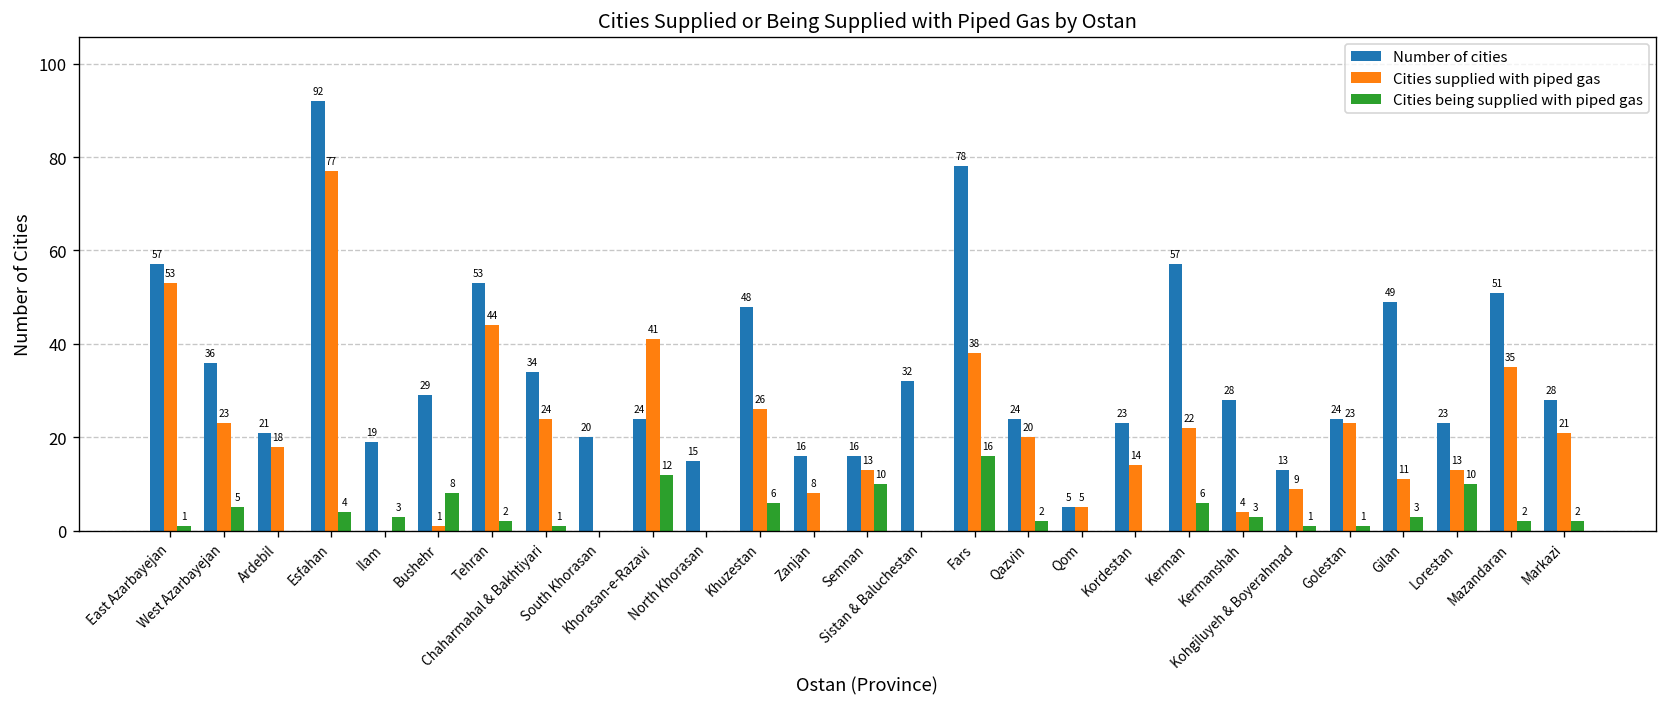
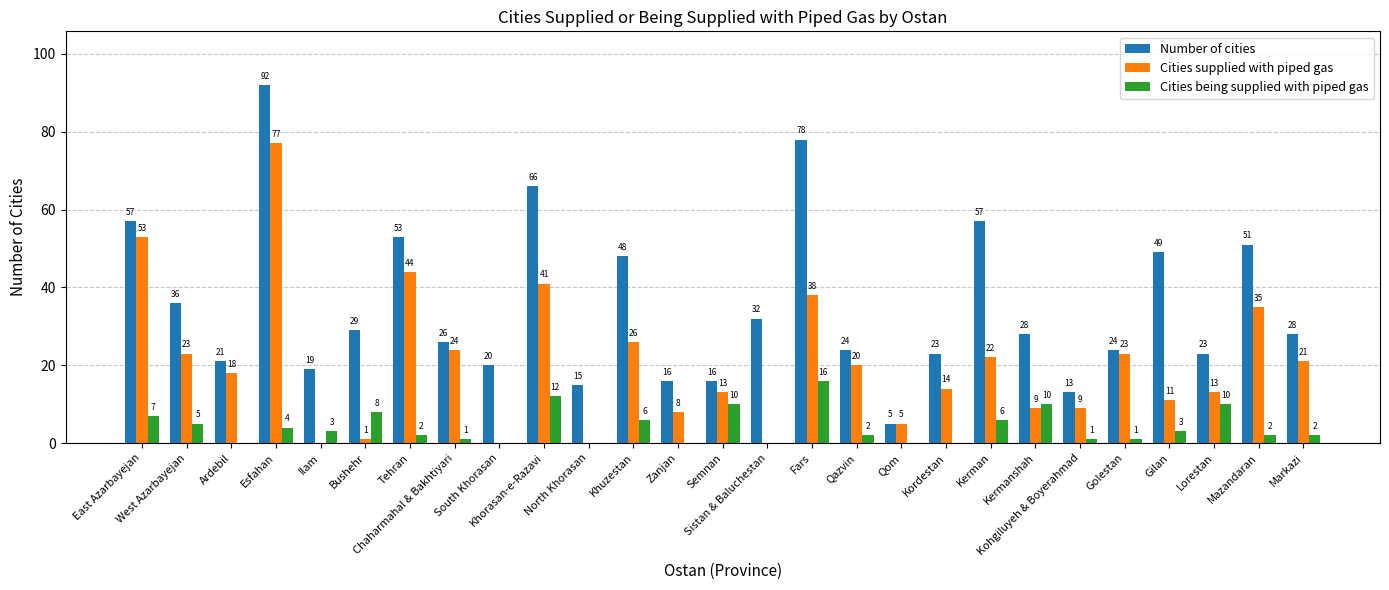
  {
    "Number of cities": {
      "East Azarbayejan": 57,
      "West Azarbayejan": 36,
      "Ardebil": 21,
      "Esfahan": 92,
      "Ilam": 19,
      "Bushehr": 29,
      "Tehran": 53,
-     "Chaharmahal & Bakhtiyari": 34,
+     "Chaharmahal & Bakhtiyari": 26,
      "South Khorasan": 20,
-     "Khorasan-e-Razavi": 24,
+     "Khorasan-e-Razavi": 66,
      "North Khorasan": 15,
      "Khuzestan": 48,
      "Zanjan": 16,
      "Semnan": 16,
      "Sistan & Baluchestan": 32,
      "Fars": 78,
      "Qazvin": 24,
      "Qom": 5,
      "Kordestan": 23,
      "Kerman": 57,
      "Kermanshah": 28,
      "Kohgiluyeh & Boyerahmad": 13,
      "Golestan": 24,
      "Gilan": 49,
      "Lorestan": 23,
      "Mazandaran": 51,
      "Markazi": 28
    },
    "Cities supplied with piped gas": {
      "East Azarbayejan": 53,
      "West Azarbayejan": 23,
      "Ardebil": 18,
      "Esfahan": 77,
      "Bushehr": 1,
      "Tehran": 44,
      "Chaharmahal & Bakhtiyari": 24,
      "Khorasan-e-Razavi": 41,
      "Khuzestan": 26,
      "Zanjan": 8,
      "Semnan": 13,
      "Fars": 38,
      "Qazvin": 20,
      "Qom": 5,
      "Kordestan": 14,
      "Kerman": 22,
-     "Kermanshah": 4,
+     "Kermanshah": 9,
      "Kohgiluyeh & Boyerahmad": 9,
      "Golestan": 23,
      "Gilan": 11,
      "Lorestan": 13,
      "Mazandaran": 35,
      "Markazi": 21
    },
    "Cities being supplied with piped gas": {
-     "East Azarbayejan": 1,
+     "East Azarbayejan": 7,
      "West Azarbayejan": 5,
      "Esfahan": 4,
      "Ilam": 3,
      "Bushehr": 8,
      "Tehran": 2,
      "Chaharmahal & Bakhtiyari": 1,
      "Khorasan-e-Razavi": 12,
      "Khuzestan": 6,
      "Semnan": 10,
      "Fars": 16,
      "Qazvin": 2,
      "Kerman": 6,
-     "Kermanshah": 3,
+     "Kermanshah": 10,
      "Kohgiluyeh & Boyerahmad": 1,
      "Golestan": 1,
      "Gilan": 3,
      "Lorestan": 10,
      "Mazandaran": 2,
      "Markazi": 2
    }
  }
